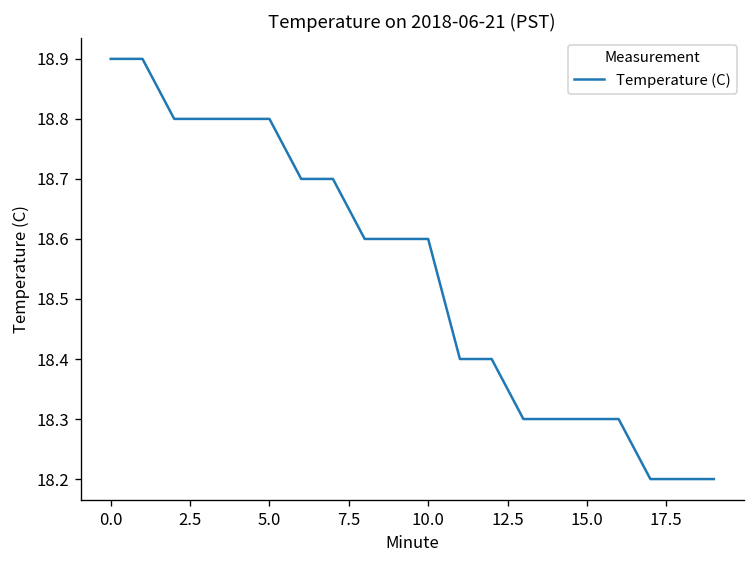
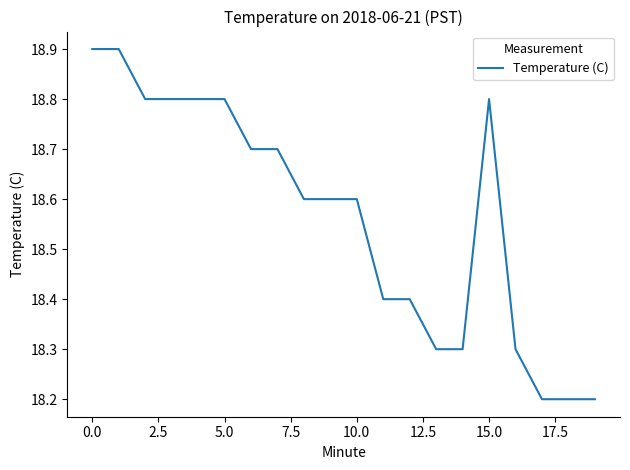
  {
    "0.0": 18.9,
    "5.0": 18.8,
    "10.0": 18.6,
-   "15.0": 18.3
+   "15.0": 18.8
  }
